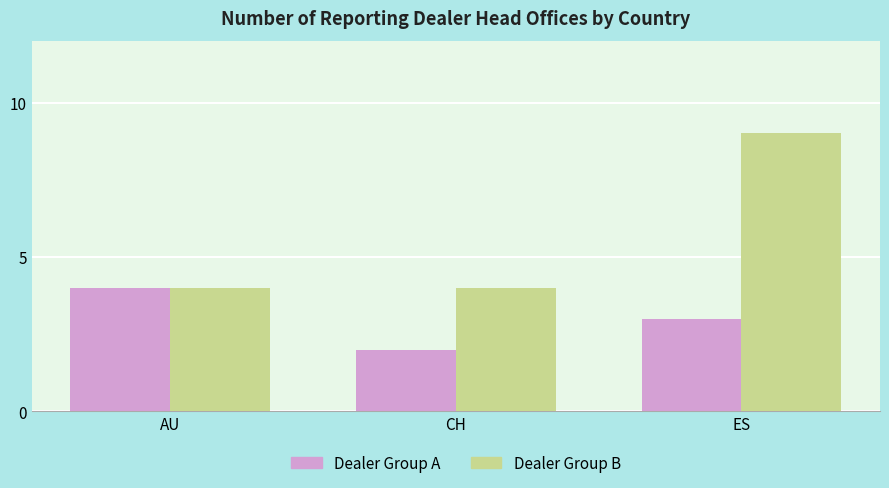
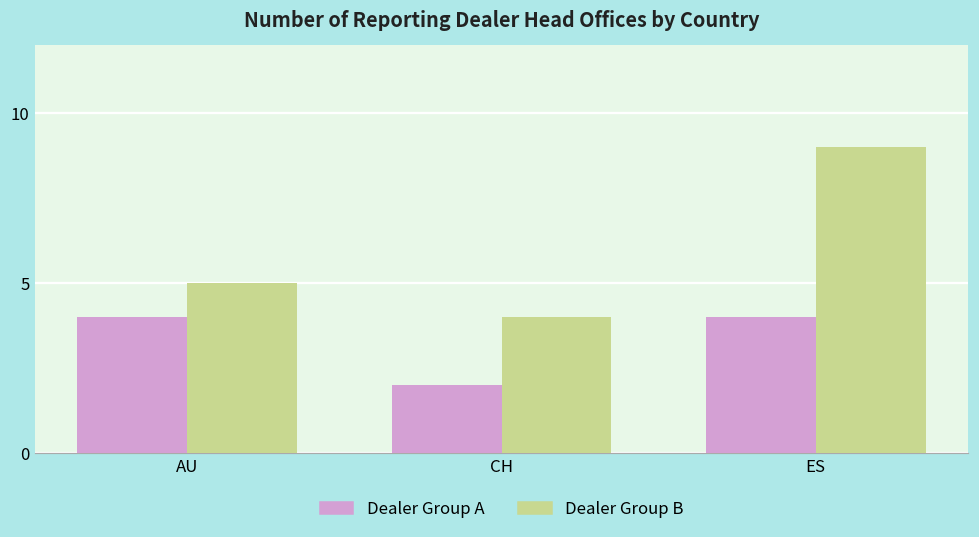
  {
    "Dealer Group A": {
      "AU": 4,
      "CH": 2,
-     "ES": 3
+     "ES": 4
    },
    "Dealer Group B": {
-     "AU": 4,
+     "AU": 5,
      "CH": 4,
      "ES": 9
    }
  }
